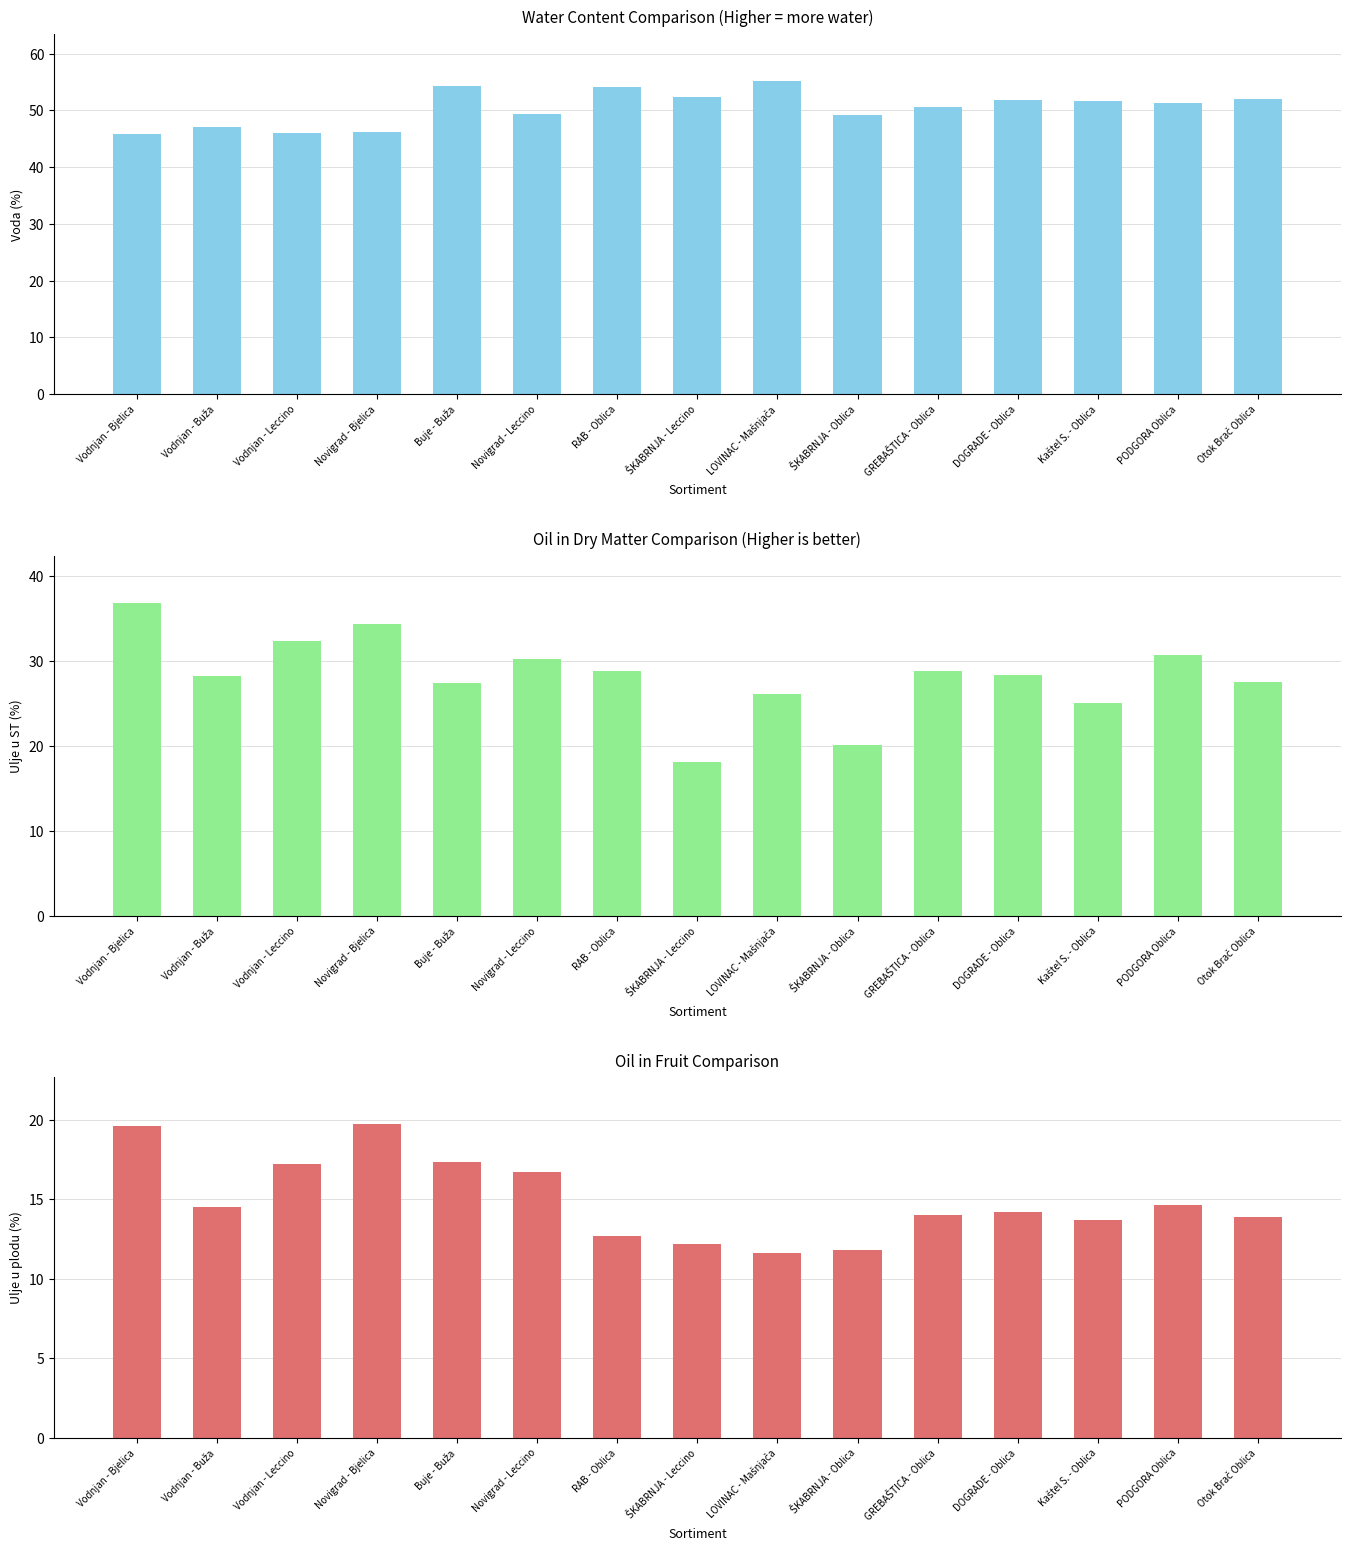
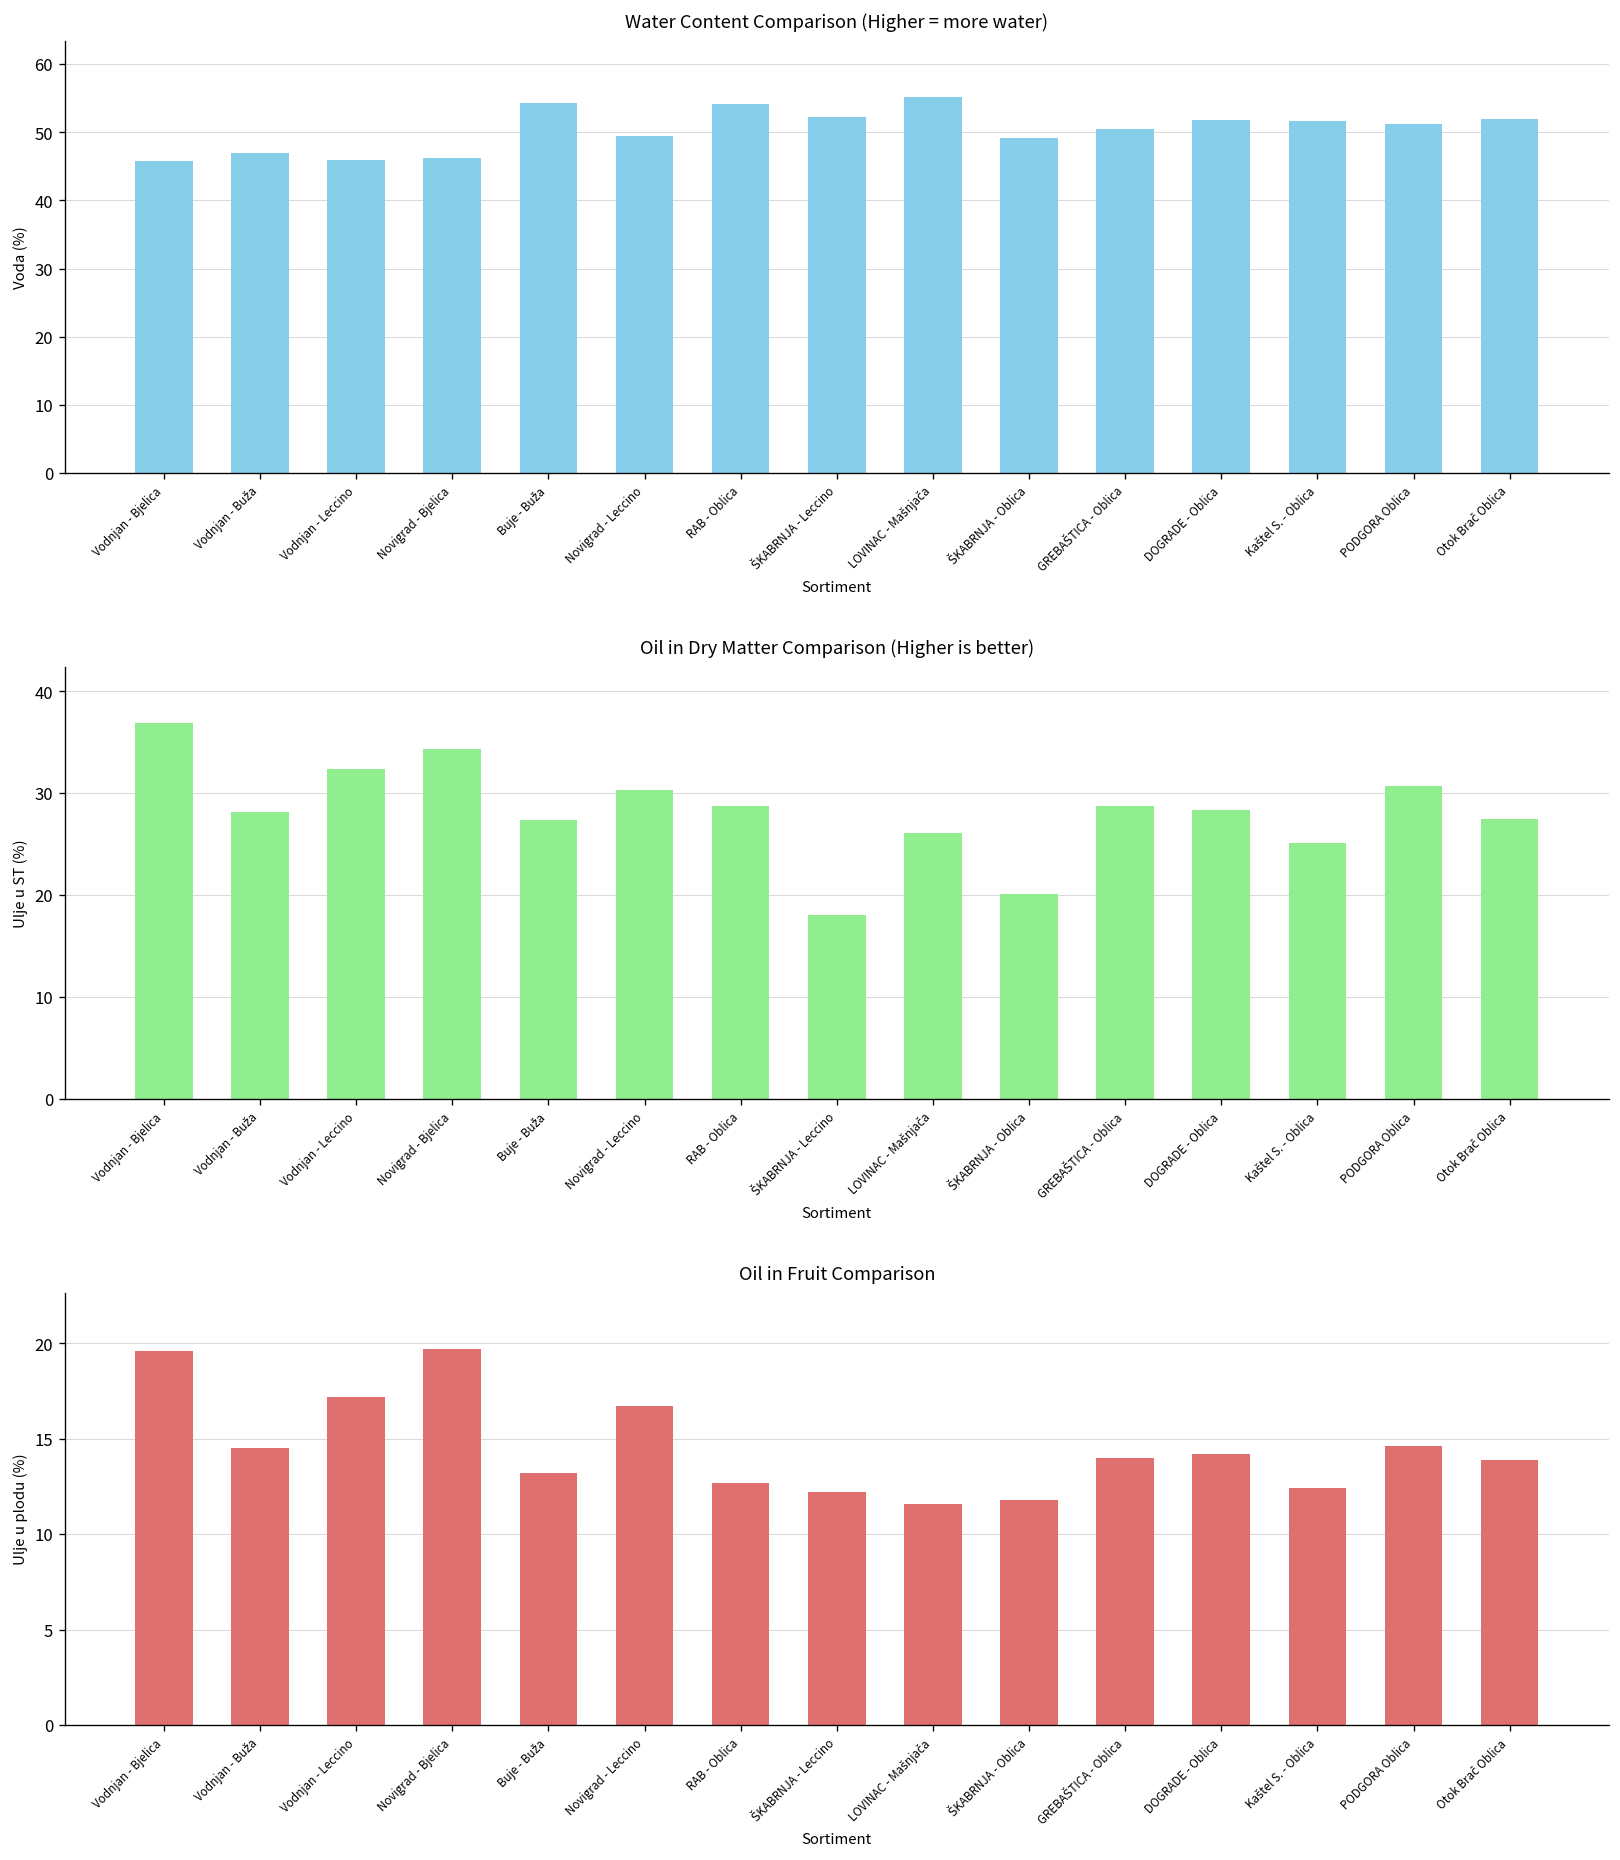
  {
    "Water Content Comparison (Higher = more water)": {
      "Vodnjan - Bjelica": 46,
      "Vodnjan - Buža": 47,
      "Vodnjan - Leccino": 46,
      "Novigrad - Bjelica": 46,
      "Buje - Buža": 54,
      "Novigrad - Leccino": 49,
      "RAB - Oblica": 54,
      "ŠKABRNJA - Leccino": 52,
      "LOVINAC - Mašnjača": 55,
      "ŠKABRNJA - Oblica": 49,
      "GREBAŠTICA - Oblica": 51,
      "DOGRADE - Oblica": 52,
      "Kaštel S. - Oblica": 52,
      "PODGORA Oblica": 51,
      "Otok Brač Oblica": 52
    },
    "Oil in Dry Matter Comparison (Higher is better)": {
      "Vodnjan - Bjelica": 37,
      "Vodnjan - Buža": 28,
      "Vodnjan - Leccino": 32,
      "Novigrad - Bjelica": 34,
      "Buje - Buža": 27,
      "Novigrad - Leccino": 30,
      "RAB - Oblica": 29,
      "ŠKABRNJA - Leccino": 18,
      "LOVINAC - Mašnjača": 26,
      "ŠKABRNJA - Oblica": 20,
      "GREBAŠTICA - Oblica": 29,
      "DOGRADE - Oblica": 28,
      "Kaštel S. - Oblica": 25,
      "PODGORA Oblica": 31,
      "Otok Brač Oblica": 28
    },
    "Oil in Fruit Comparison": {
      "Vodnjan - Bjelica": 19.6,
      "Vodnjan - Buža": 14.5,
      "Vodnjan - Leccino": 17.2,
      "Novigrad - Bjelica": 19.7,
-     "Buje - Buža": 17.3,
+     "Buje - Buža": 13.2,
      "Novigrad - Leccino": 16.7,
      "RAB - Oblica": 12.7,
      "ŠKABRNJA - Leccino": 12.2,
      "LOVINAC - Mašnjača": 11.6,
      "ŠKABRNJA - Oblica": 11.8,
      "GREBAŠTICA - Oblica": 14.0,
      "DOGRADE - Oblica": 14.2,
-     "Kaštel S. - Oblica": 13.7,
+     "Kaštel S. - Oblica": 12.4,
      "PODGORA Oblica": 14.6,
      "Otok Brač Oblica": 13.9
    }
  }
